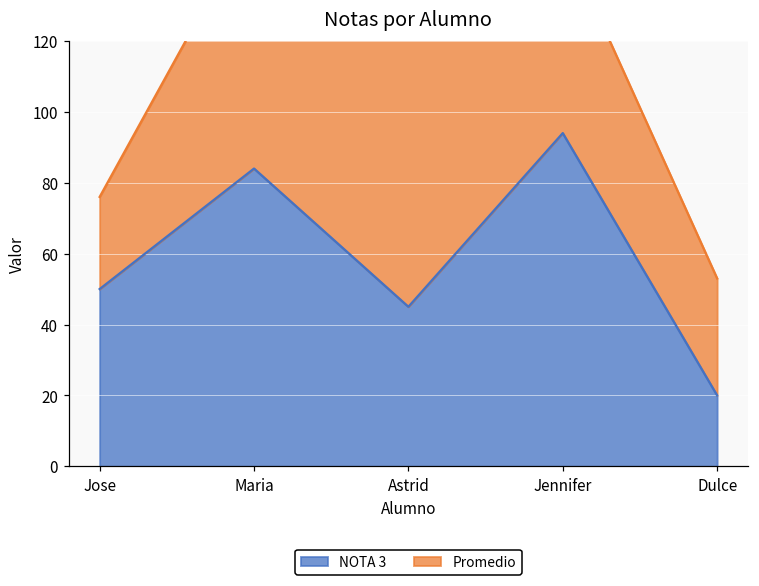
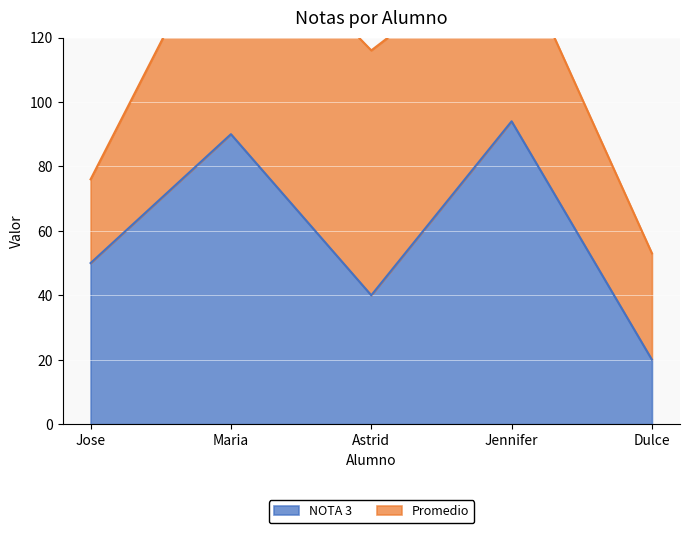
  {
    "NOTA 3": {
      "Jose": 50,
-     "Maria": 84,
-     "Astrid": 45,
+     "Maria": 90,
+     "Astrid": 40,
      "Jennifer": 94,
      "Dulce": 20
    },
    "Promedio": {
      "Jose": 26,
      "Dulce": 33
    }
  }
